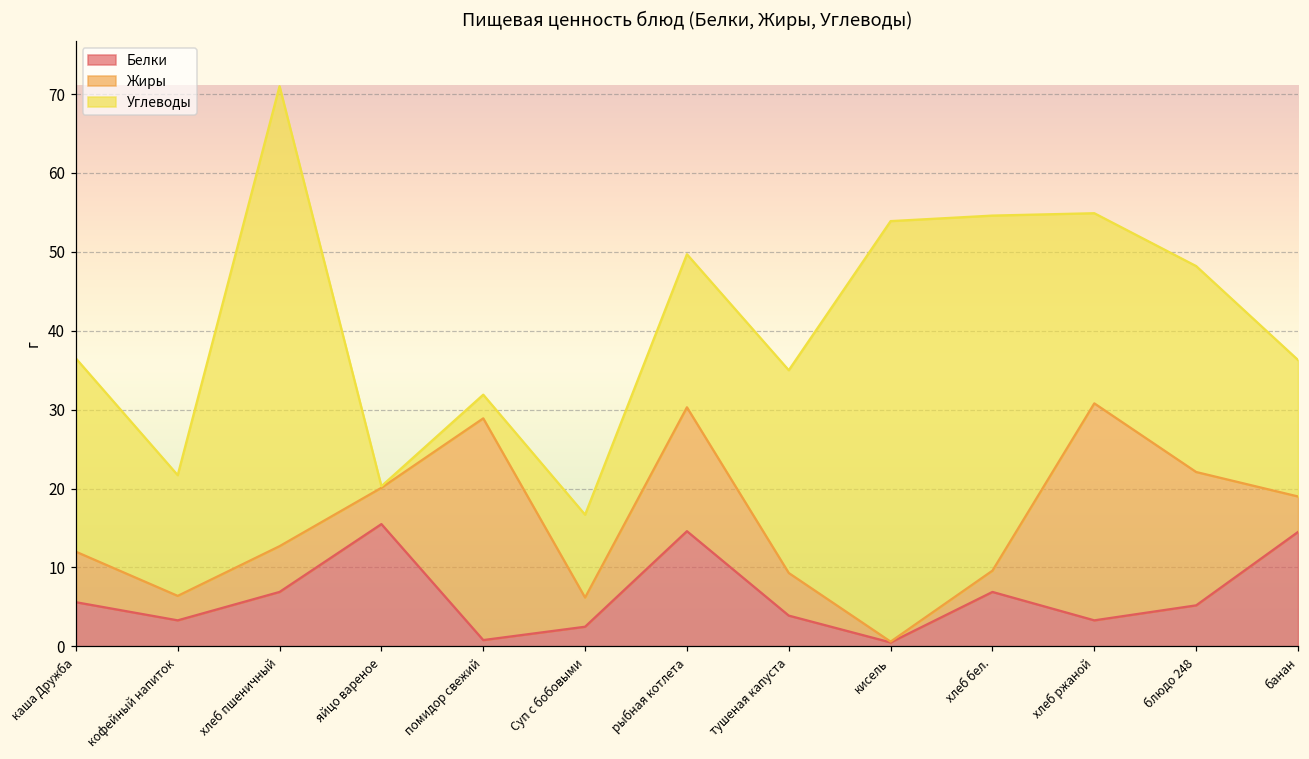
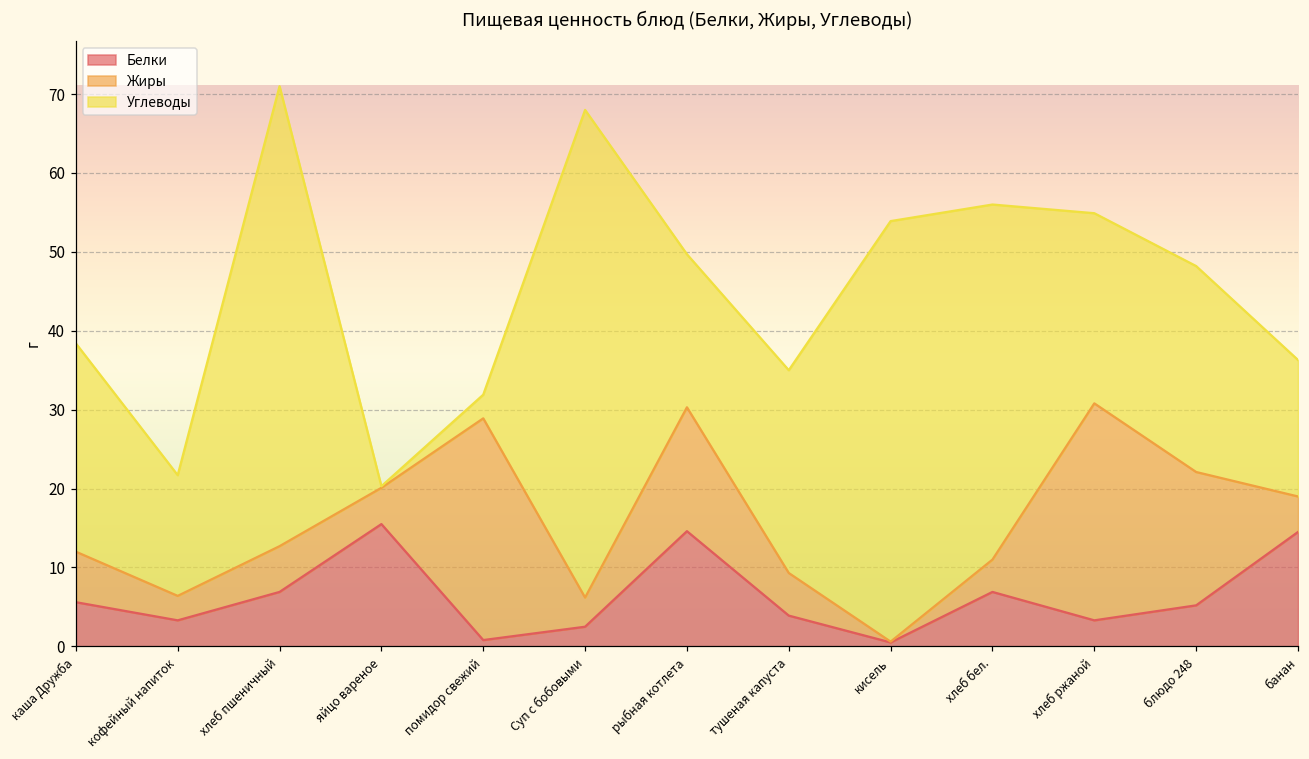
  {
    "Белки": {
      "каша Дружба": 6,
      "кофейный напиток": 3,
      "хлеб пшеничный": 7,
      "яйцо вареное": 16,
      "помидор свежий": 1,
      "Суп с бобовыми": 2,
      "рыбная котлета": 15,
      "тушеная капуста": 4,
      "хлеб бел.": 7,
      "хлеб ржаной": 3,
      "блюдо 248": 5,
      "банан": 15
    },
    "Жиры": {
      "каша Дружба": 6,
      "кофейный напиток": 3,
      "хлеб пшеничный": 6,
      "помидор свежий": 28,
      "Суп с бобовыми": 4,
      "рыбная котлета": 16,
      "тушеная капуста": 5,
-     "хлеб бел.": 3,
+     "хлеб бел.": 4,
      "хлеб ржаной": 28,
      "блюдо 248": 17,
      "банан": 5
    },
    "Углеводы": {
-     "каша Дружба": 25,
+     "каша Дружба": 26,
      "кофейный напиток": 15,
      "хлеб пшеничный": 58,
      "помидор свежий": 3,
-     "Суп с бобовыми": 11,
+     "Суп с бобовыми": 62,
      "рыбная котлета": 19,
      "тушеная капуста": 26,
      "кисель": 53,
      "хлеб бел.": 45,
      "хлеб ржаной": 24,
      "блюдо 248": 26,
      "банан": 17
    }
  }
